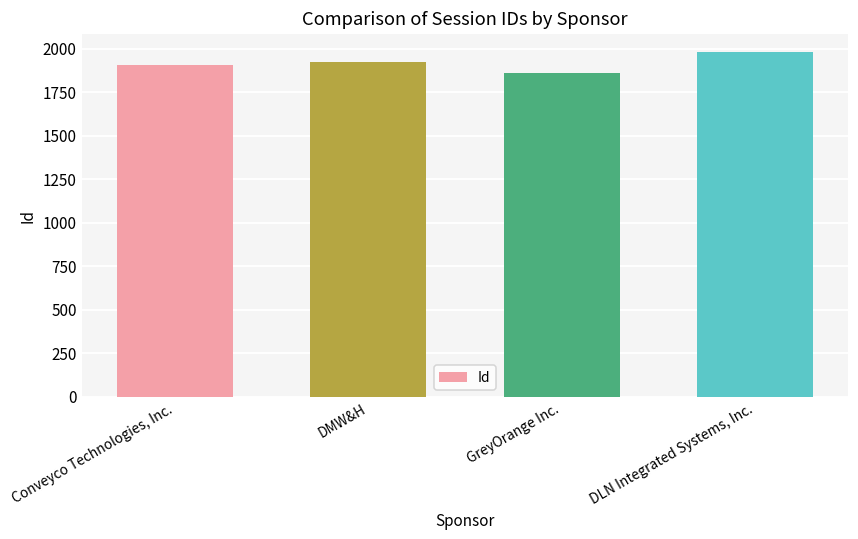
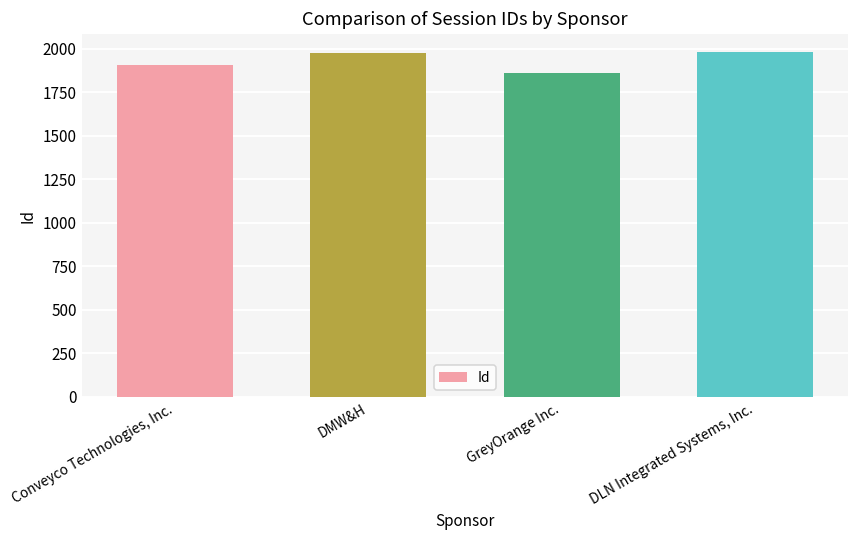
  {
    "Conveyco Technologies, Inc.": 1910,
-   "DMW&H": 1930,
+   "DMW&H": 1980,
    "GreyOrange Inc.": 1860,
    "DLN Integrated Systems, Inc.": 1980
  }
